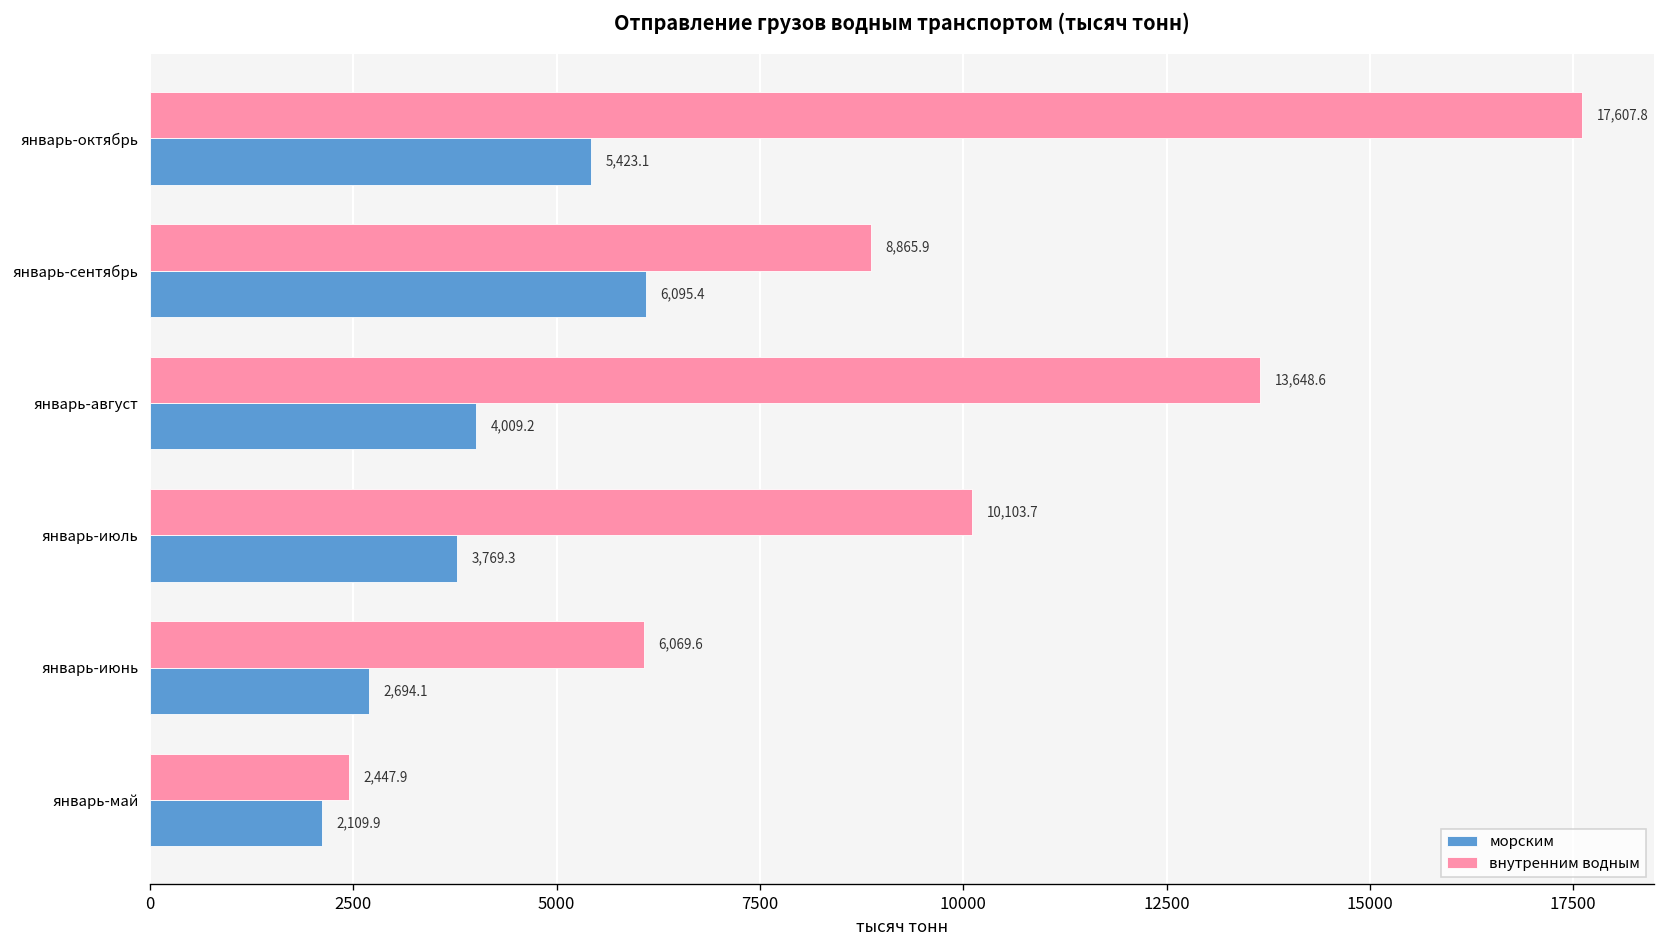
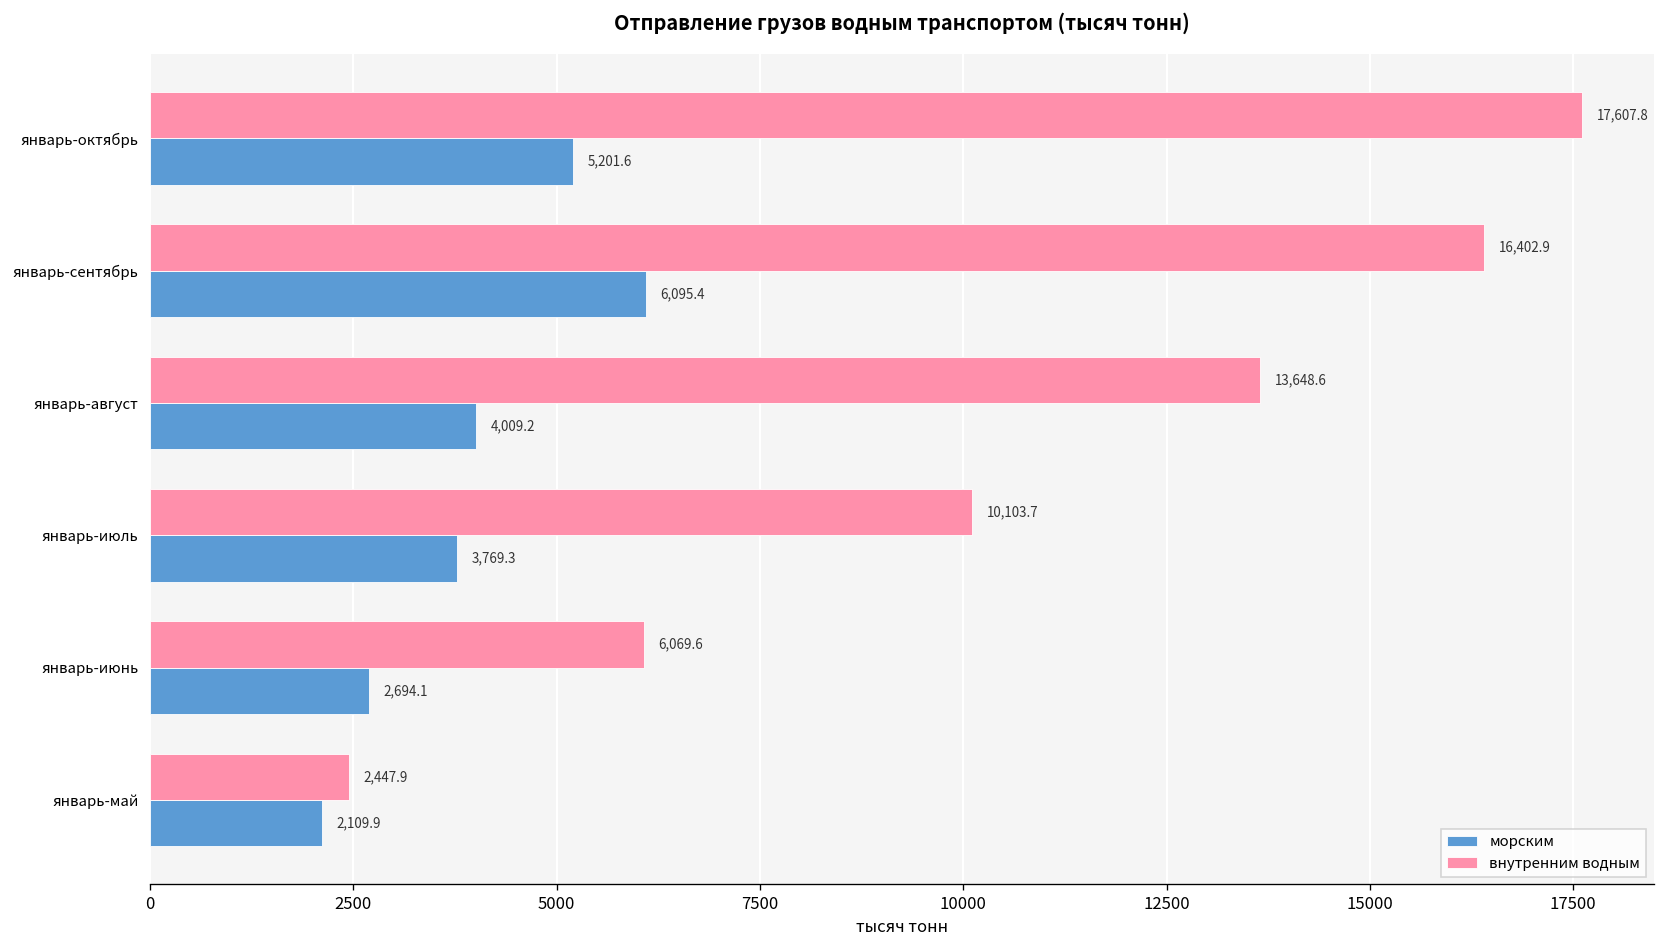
  {
    "морским": {
-     "январь-октябрь": "5,423.1",
+     "январь-октябрь": "5,201.6",
      "январь-сентябрь": "6,095.4",
      "январь-август": "4,009.2",
      "январь-июль": "3,769.3",
      "январь-июнь": "2,694.1",
      "январь-май": "2,109.9"
    },
    "внутренним водным": {
      "январь-октябрь": "17,607.8",
-     "январь-сентябрь": "8,865.9",
+     "январь-сентябрь": "16,402.9",
      "январь-август": "13,648.6",
      "январь-июль": "10,103.7",
      "январь-июнь": "6,069.6",
      "январь-май": "2,447.9"
    }
  }
